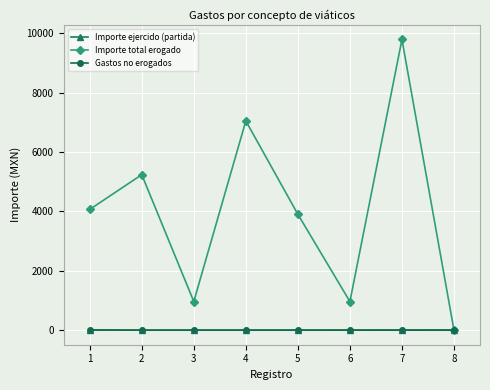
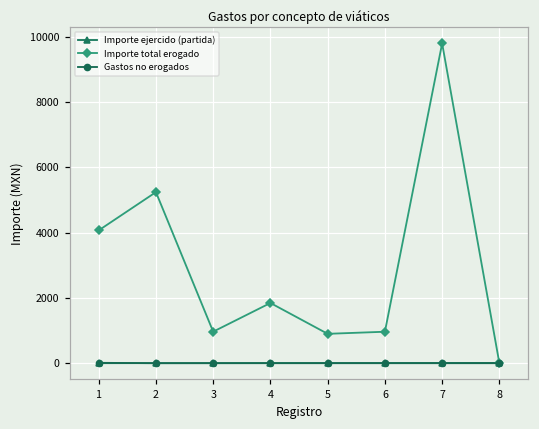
  {
    "Gastos no erogados": {
      "1": 0,
      "2": 0,
      "3": 0,
      "4": 0,
      "5": 0,
      "6": 0,
      "7": 0
    },
    "Importe total erogado": {
      "1": 4100,
      "2": 5200,
      "3": 1000,
-     "4": 7100,
-     "5": 3900,
+     "4": 1800,
+     "5": 900,
      "6": 1000,
      "7": 9800
    }
  }
